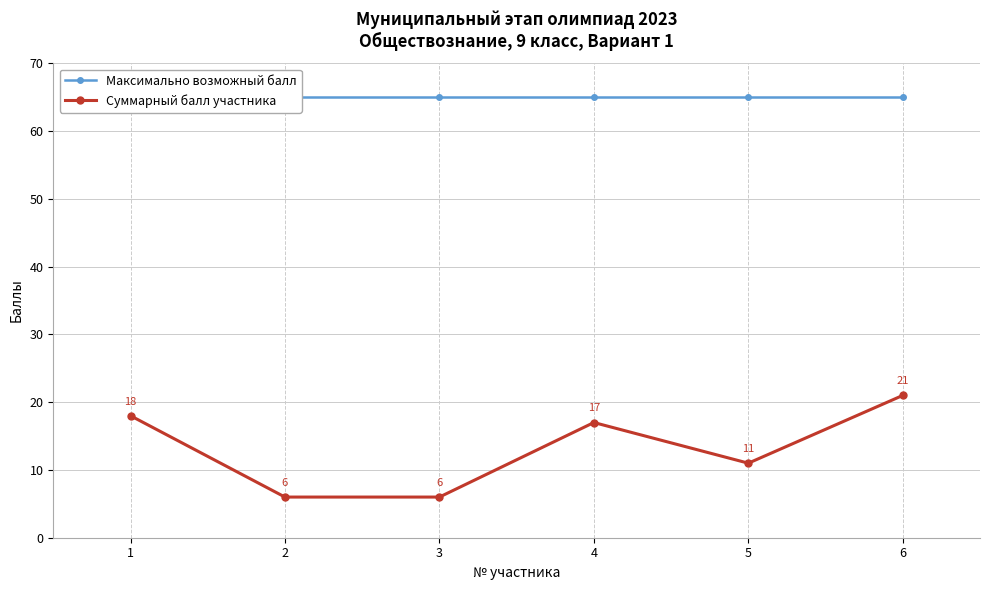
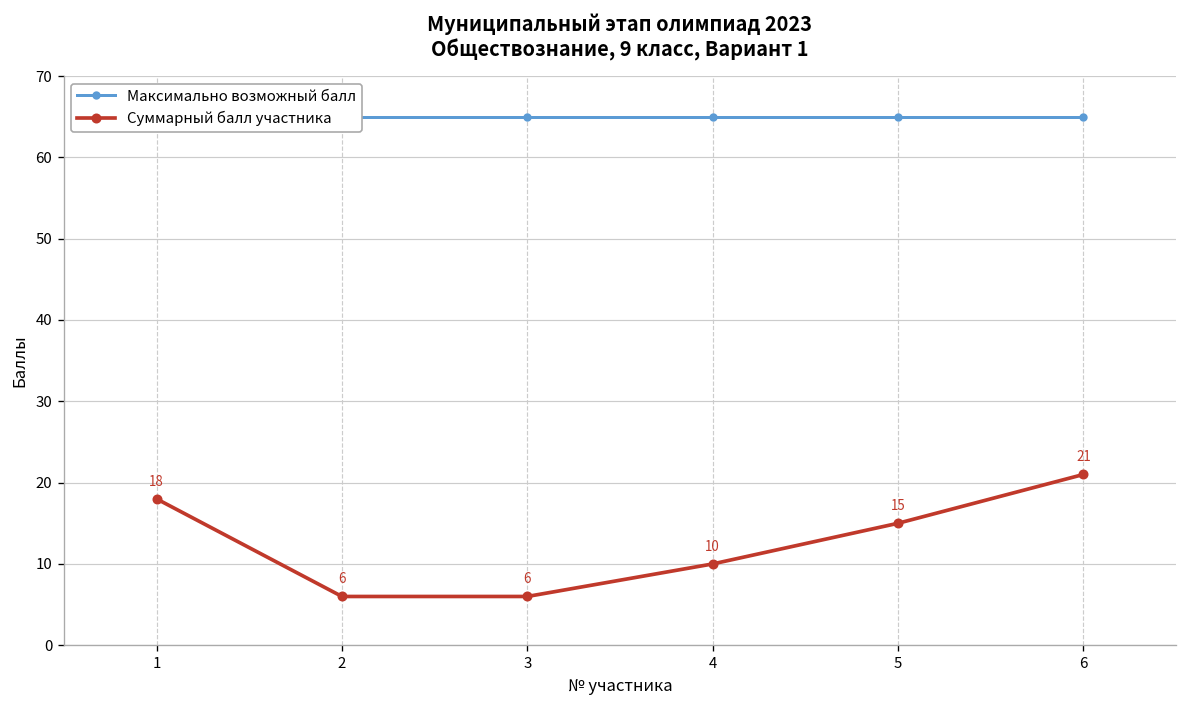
  {
    "Максимально возможный балл": {
      "3": 65,
      "4": 65,
      "5": 65,
      "6": 65
    },
    "Суммарный балл участника": {
      "1": 18,
      "2": 6,
      "3": 6,
-     "4": 17,
-     "5": 11,
+     "4": 10,
+     "5": 15,
      "6": 21
    }
  }
